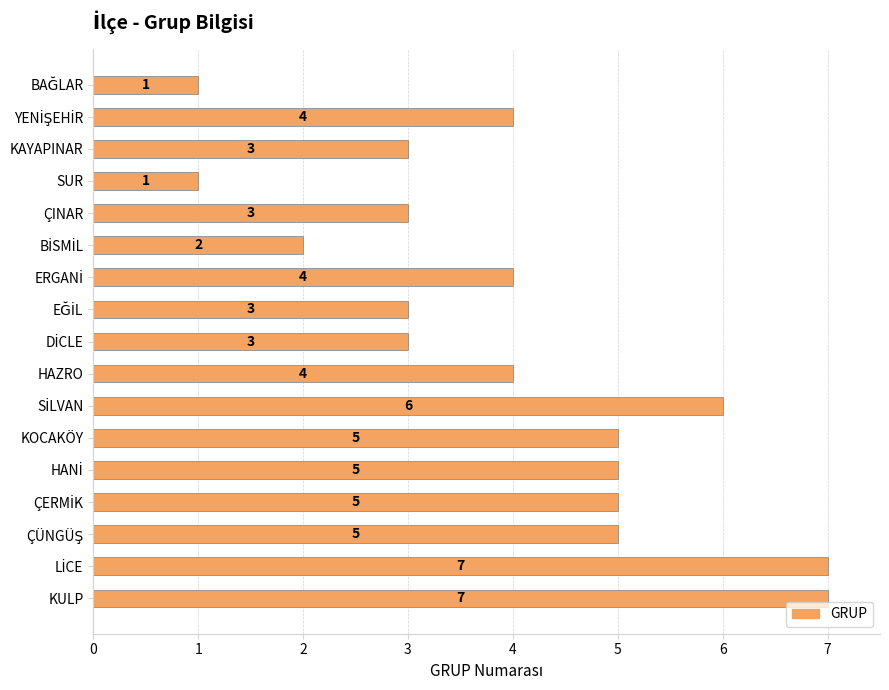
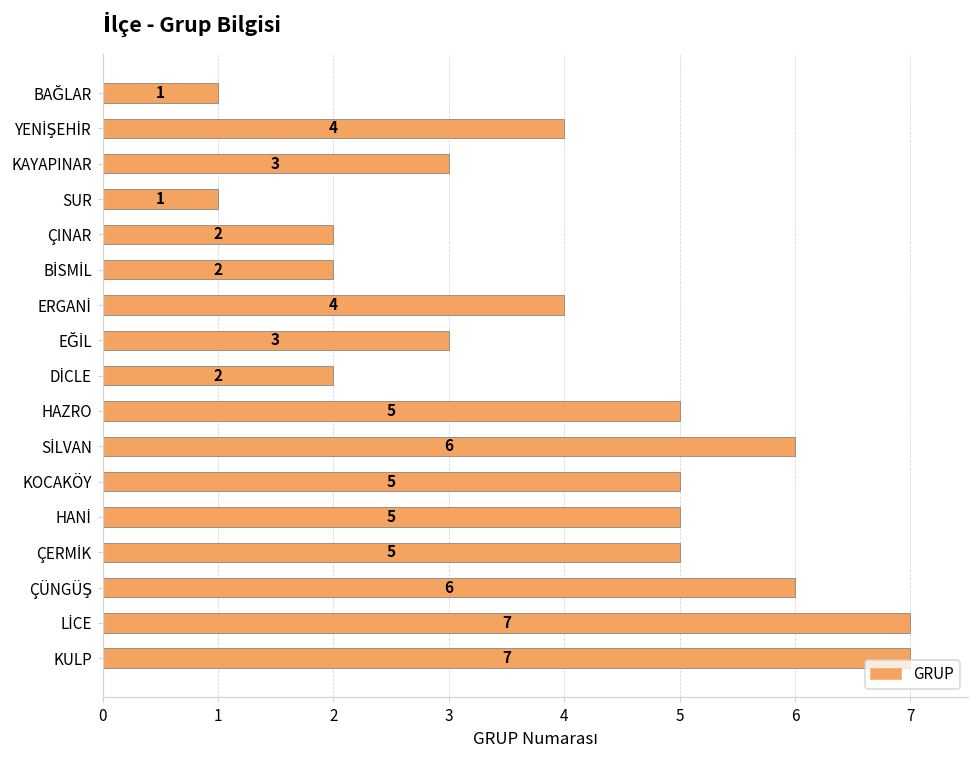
  {
    "BAĞLAR": 1,
    "YENİŞEHİR": 4,
    "KAYAPINAR": 3,
    "SUR": 1,
-   "ÇINAR": 3,
+   "ÇINAR": 2,
    "BİSMİL": 2,
    "ERGANİ": 4,
    "EĞİL": 3,
-   "DİCLE": 3,
-   "HAZRO": 4,
+   "DİCLE": 2,
+   "HAZRO": 5,
    "SİLVAN": 6,
    "KOCAKÖY": 5,
    "HANİ": 5,
    "ÇERMİK": 5,
-   "ÇÜNGÜŞ": 5,
+   "ÇÜNGÜŞ": 6,
    "LİCE": 7,
    "KULP": 7
  }
